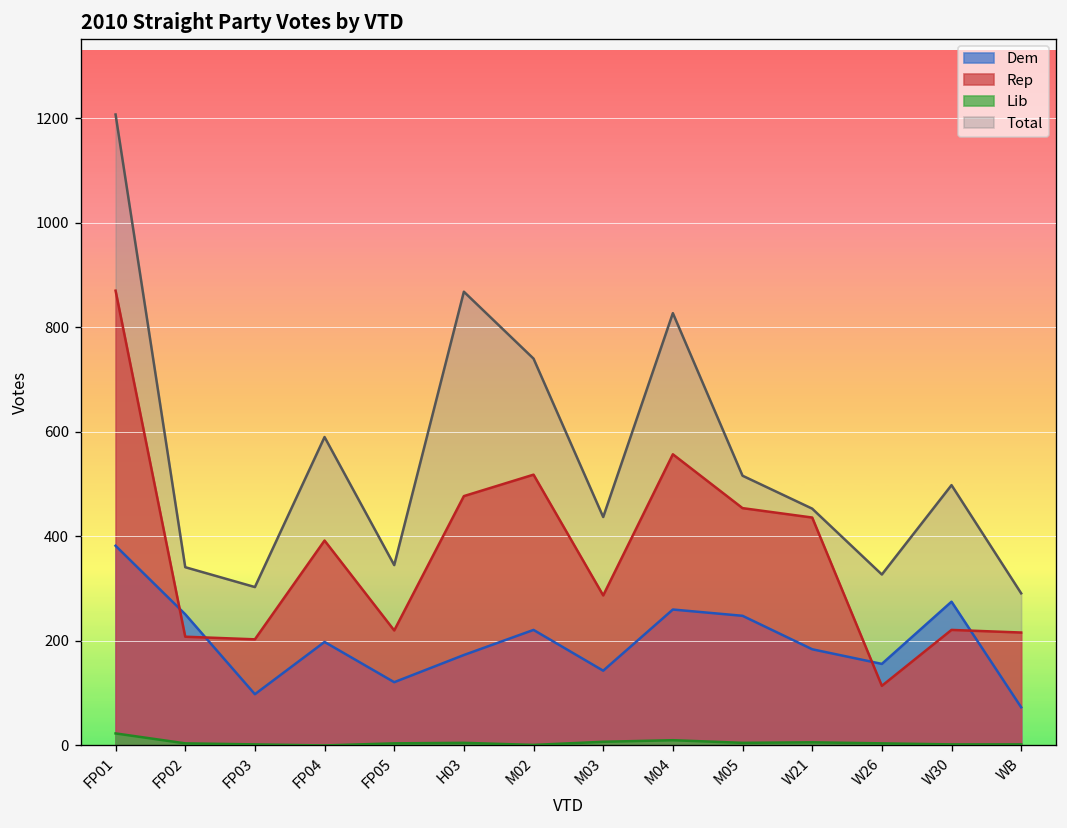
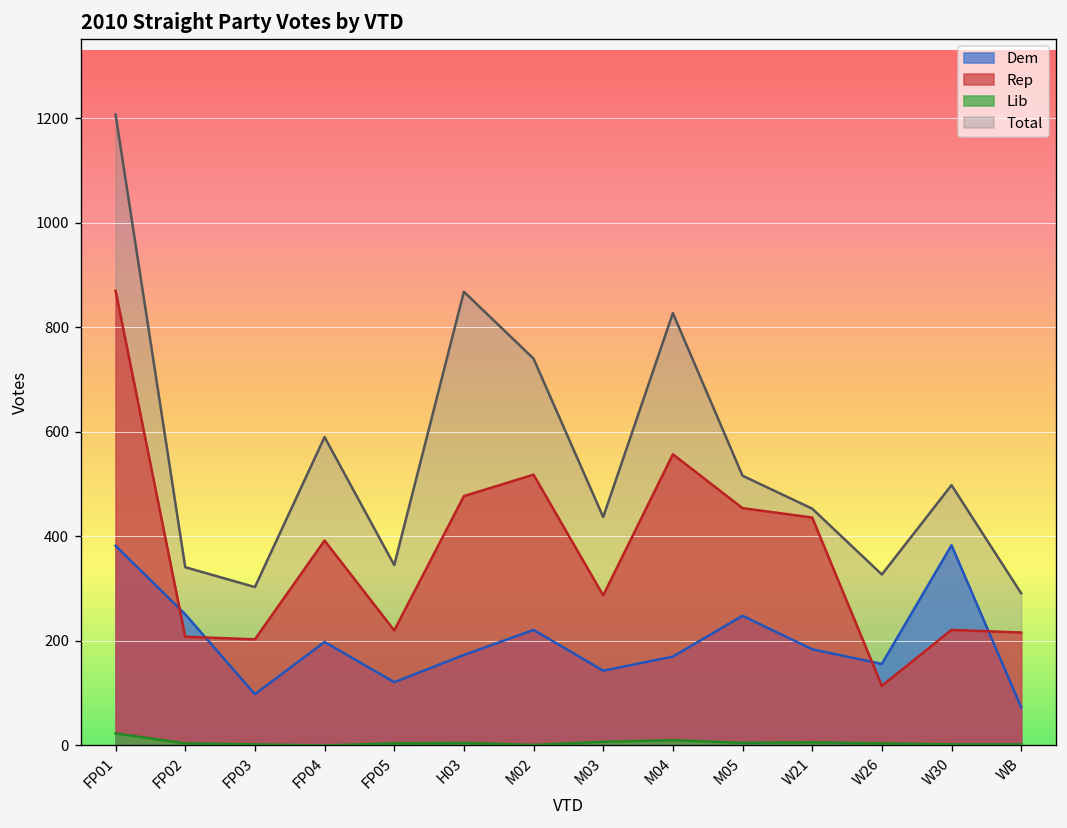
  {
    "Dem": {
      "FP01": 380,
      "FP02": 250,
      "FP03": 100,
      "FP04": 200,
      "FP05": 120,
      "H03": 170,
      "M02": 220,
      "M03": 140,
-     "M04": 260,
+     "M04": 170,
      "M05": 250,
      "W21": 180,
      "W26": 160,
-     "W30": 280,
+     "W30": 380,
      "WB": 70
    },
    "Rep": {
      "FP01": 870,
      "FP02": 210,
      "FP03": 200,
      "FP04": 390,
      "FP05": 220,
      "H03": 480,
      "M02": 520,
      "M03": 290,
      "M04": 560,
      "M05": 450,
      "W21": 440,
      "W26": 110,
      "W30": 220,
      "WB": 220
    },
    "Lib": {
      "FP01": 20,
      "FP02": 0,
      "FP03": 0,
      "FP04": 0,
      "FP05": 0,
      "H03": 10,
      "M02": 0,
      "M03": 10,
      "M04": 10,
      "M05": 10,
      "W21": 10,
      "W26": 0,
      "W30": 0,
      "WB": 0
    },
    "Total": {
      "FP01": 1210,
      "FP02": 340,
      "FP03": 300,
      "FP04": 590,
      "FP05": 350,
      "H03": 870,
      "M02": 740,
      "M03": 440,
      "M04": 830,
      "M05": 520,
      "W21": 450,
      "W26": 330,
      "W30": 500,
      "WB": 290
    }
  }
